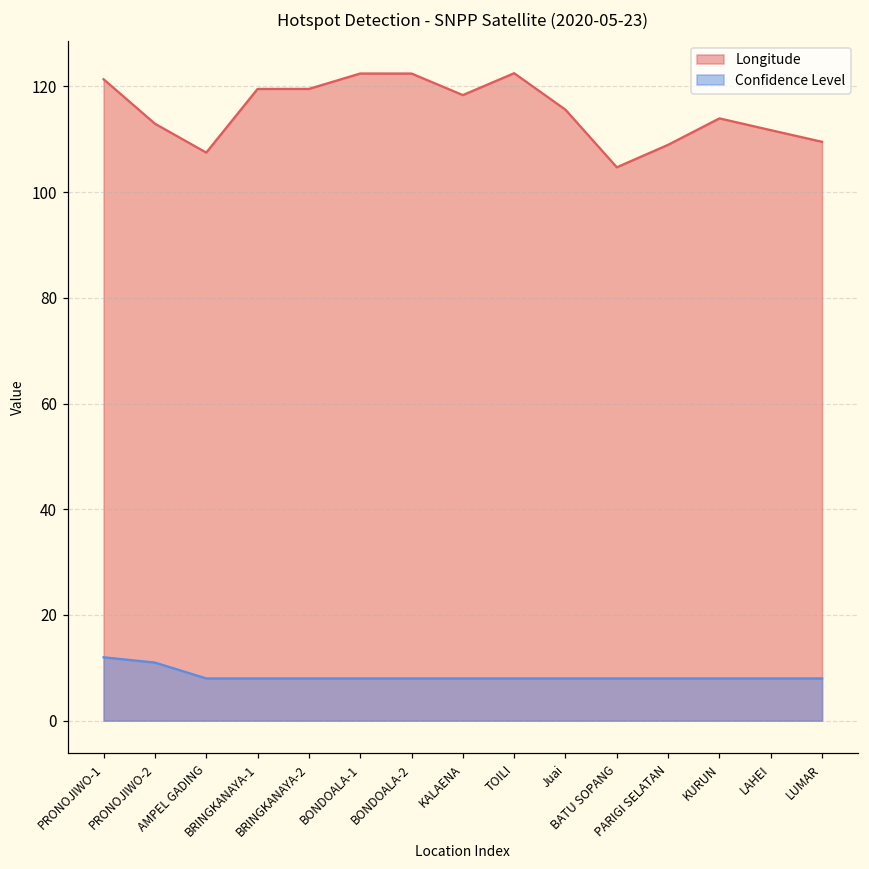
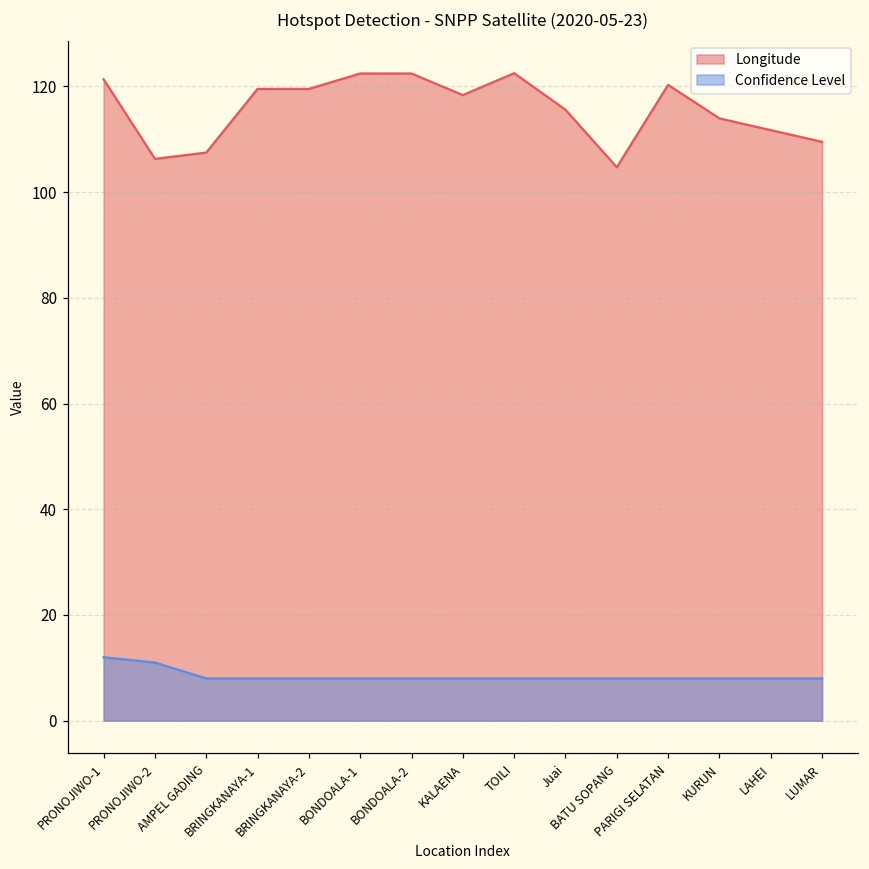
  {
    "Longitude": {
      "PRONOJIWO-1": 121,
-     "PRONOJIWO-2": 113,
+     "PRONOJIWO-2": 106,
      "AMPEL GADING": 107,
      "BRINGKANAYA-1": 120,
      "BRINGKANAYA-2": 120,
      "BONDOALA-1": 122,
      "BONDOALA-2": 122,
      "KALAENA": 118,
      "TOILI": 122,
      "Juai": 116,
      "BATU SOPANG": 105,
-     "PARIGI SELATAN": 109,
+     "PARIGI SELATAN": 120,
      "KURUN": 114,
      "LAHEI": 112,
      "LUMAR": 110
    },
    "Confidence Level": {
      "PRONOJIWO-1": 12,
      "PRONOJIWO-2": 11,
      "AMPEL GADING": 8,
      "BRINGKANAYA-1": 8,
      "BRINGKANAYA-2": 8,
      "BONDOALA-1": 8,
      "BONDOALA-2": 8,
      "KALAENA": 8,
      "TOILI": 8,
      "Juai": 8,
      "BATU SOPANG": 8,
      "PARIGI SELATAN": 8,
      "KURUN": 8,
      "LAHEI": 8,
      "LUMAR": 8
    }
  }
